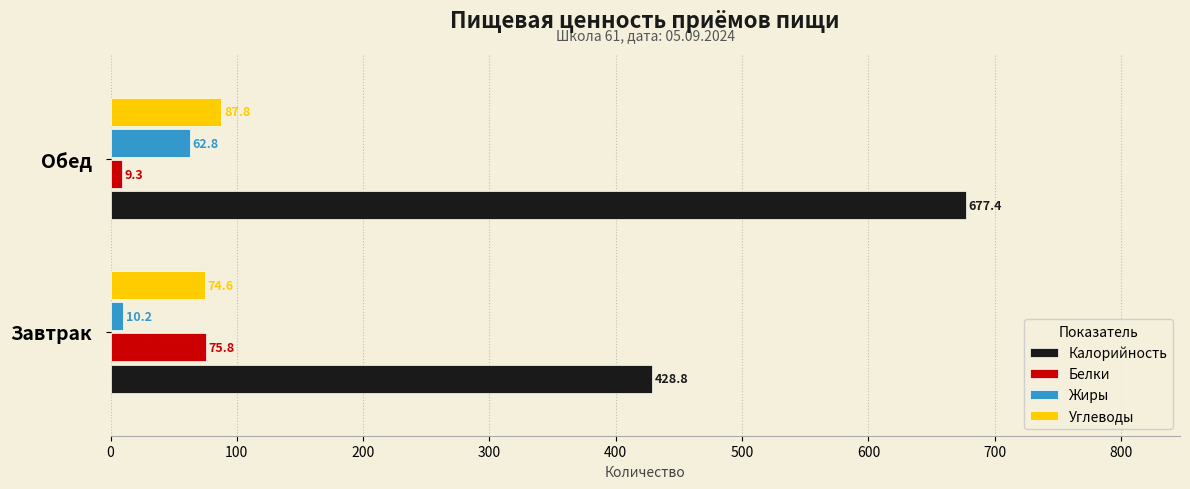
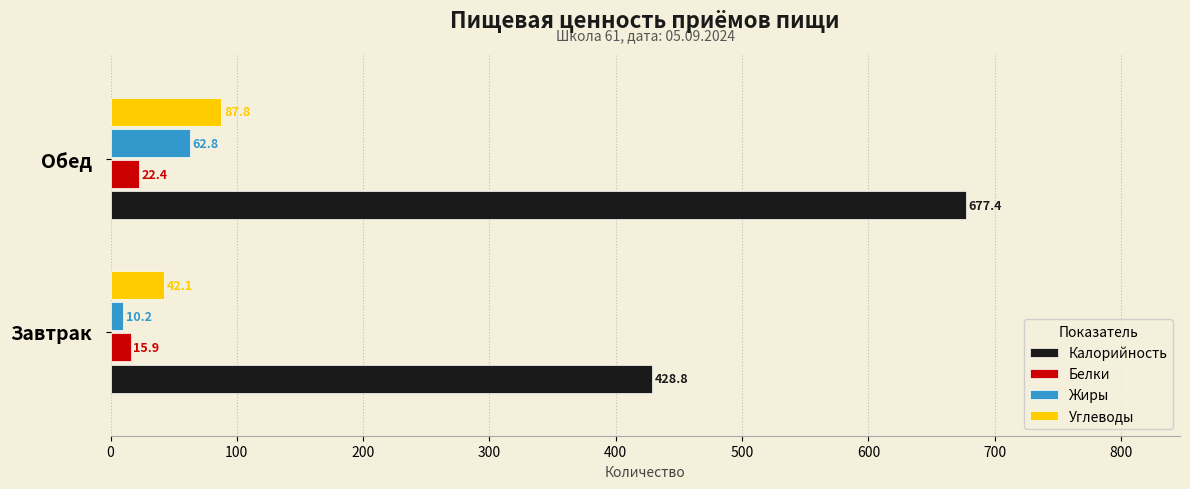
  {
    "Калорийность": {
      "Обед": 677.4,
      "Завтрак": 428.8
    },
    "Белки": {
-     "Обед": 9.3,
-     "Завтрак": 75.8
+     "Обед": 22.4,
+     "Завтрак": 15.9
    },
    "Жиры": {
      "Обед": 62.8,
      "Завтрак": 10.2
    },
    "Углеводы": {
      "Обед": 87.8,
-     "Завтрак": 74.6
+     "Завтрак": 42.1
    }
  }
